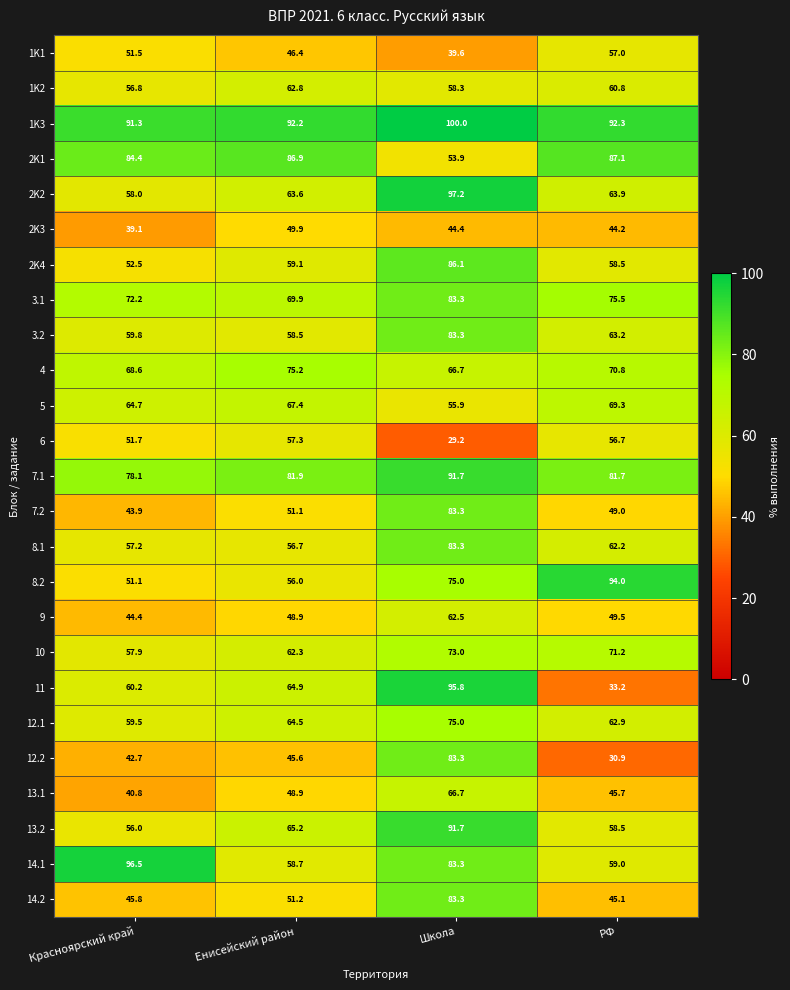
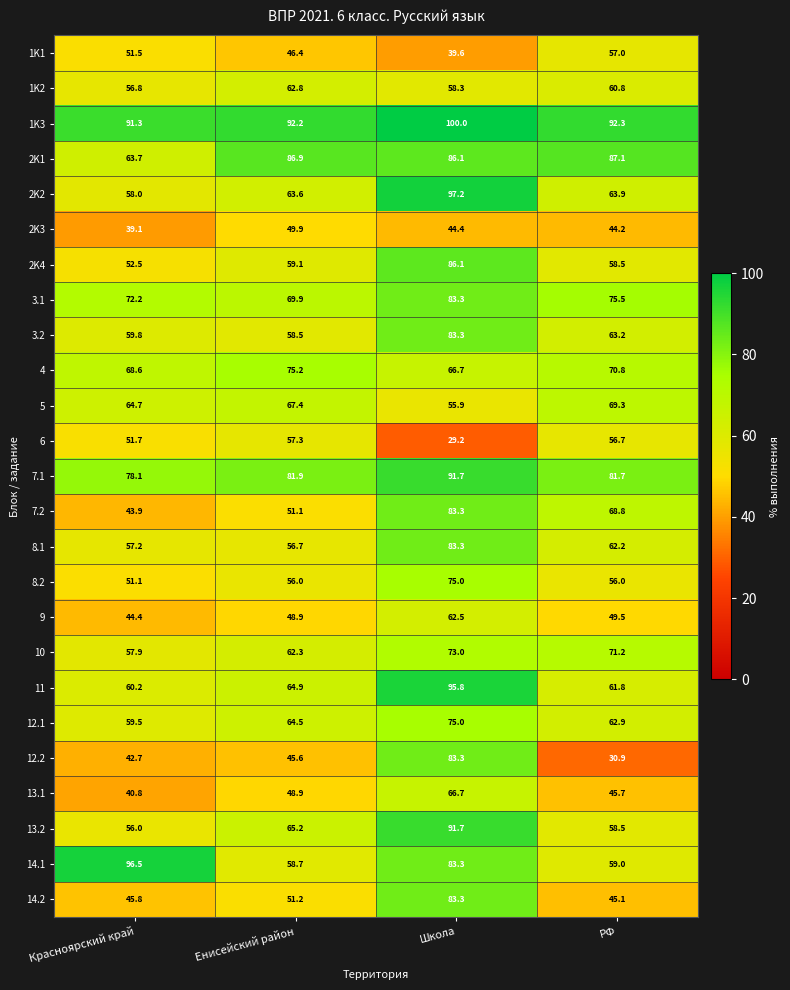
  {
    "1K1": {
      "Красноярский край": 51.5,
      "Енисейский район": 46.4,
      "Школа": 39.6,
      "РФ": 57.0
    },
    "1K2": {
      "Красноярский край": 56.8,
      "Енисейский район": 62.8,
      "Школа": 58.3,
      "РФ": 60.8
    },
    "1K3": {
      "Красноярский край": 91.3,
      "Енисейский район": 92.2,
      "Школа": 100.0,
      "РФ": 92.3
    },
    "2K1": {
-     "Красноярский край": 84.4,
+     "Красноярский край": 63.7,
      "Енисейский район": 86.9,
-     "Школа": 53.9,
+     "Школа": 86.1,
      "РФ": 87.1
    },
    "2K2": {
      "Красноярский край": 58.0,
      "Енисейский район": 63.6,
      "Школа": 97.2,
      "РФ": 63.9
    },
    "2K3": {
      "Красноярский край": 39.1,
      "Енисейский район": 49.9,
      "Школа": 44.4,
      "РФ": 44.2
    },
    "2K4": {
      "Красноярский край": 52.5,
      "Енисейский район": 59.1,
      "Школа": 86.1,
      "РФ": 58.5
    },
    "3.1": {
      "Красноярский край": 72.2,
      "Енисейский район": 69.9,
      "Школа": 83.3,
      "РФ": 75.5
    },
    "3.2": {
      "Красноярский край": 59.8,
      "Енисейский район": 58.5,
      "Школа": 83.3,
      "РФ": 63.2
    },
    "4": {
      "Красноярский край": 68.6,
      "Енисейский район": 75.2,
      "Школа": 66.7,
      "РФ": 70.8
    },
    "5": {
      "Красноярский край": 64.7,
      "Енисейский район": 67.4,
      "Школа": 55.9,
      "РФ": 69.3
    },
    "6": {
      "Красноярский край": 51.7,
      "Енисейский район": 57.3,
      "Школа": 29.2,
      "РФ": 56.7
    },
    "7.1": {
      "Красноярский край": 78.1,
      "Енисейский район": 81.9,
      "Школа": 91.7,
      "РФ": 81.7
    },
    "7.2": {
      "Красноярский край": 43.9,
      "Енисейский район": 51.1,
      "Школа": 83.3,
-     "РФ": 49.0
+     "РФ": 68.8
    },
    "8.1": {
      "Красноярский край": 57.2,
      "Енисейский район": 56.7,
      "Школа": 83.3,
      "РФ": 62.2
    },
    "8.2": {
      "Красноярский край": 51.1,
      "Енисейский район": 56.0,
      "Школа": 75.0,
-     "РФ": 94.0
+     "РФ": 56.0
    },
    "9": {
      "Красноярский край": 44.4,
      "Енисейский район": 48.9,
      "Школа": 62.5,
      "РФ": 49.5
    },
    "10": {
      "Красноярский край": 57.9,
      "Енисейский район": 62.3,
      "Школа": 73.0,
      "РФ": 71.2
    },
    "11": {
      "Красноярский край": 60.2,
      "Енисейский район": 64.9,
      "Школа": 95.8,
-     "РФ": 33.2
+     "РФ": 61.8
    },
    "12.1": {
      "Красноярский край": 59.5,
      "Енисейский район": 64.5,
      "Школа": 75.0,
      "РФ": 62.9
    },
    "12.2": {
      "Красноярский край": 42.7,
      "Енисейский район": 45.6,
      "Школа": 83.3,
      "РФ": 30.9
    },
    "13.1": {
      "Красноярский край": 40.8,
      "Енисейский район": 48.9,
      "Школа": 66.7,
      "РФ": 45.7
    },
    "13.2": {
      "Красноярский край": 56.0,
      "Енисейский район": 65.2,
      "Школа": 91.7,
      "РФ": 58.5
    },
    "14.1": {
      "Красноярский край": 96.5,
      "Енисейский район": 58.7,
      "Школа": 83.3,
      "РФ": 59.0
    },
    "14.2": {
      "Красноярский край": 45.8,
      "Енисейский район": 51.2,
      "Школа": 83.3,
      "РФ": 45.1
    }
  }
